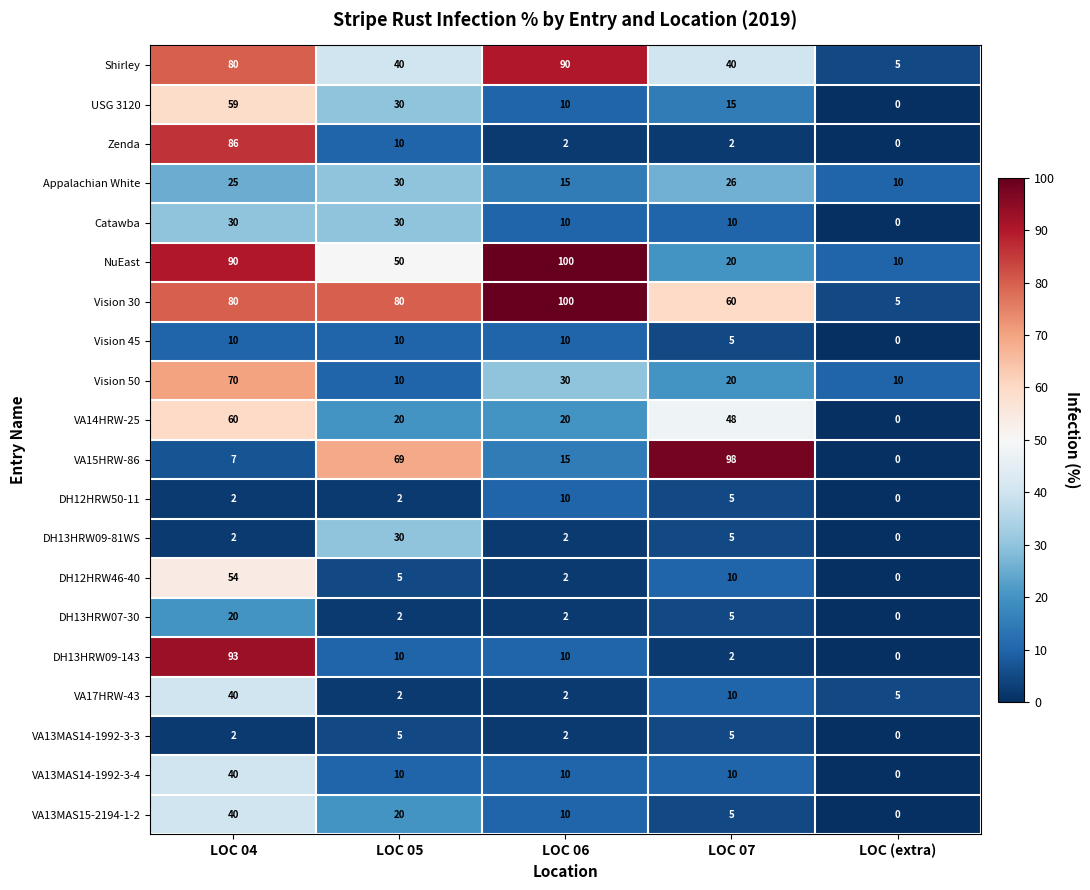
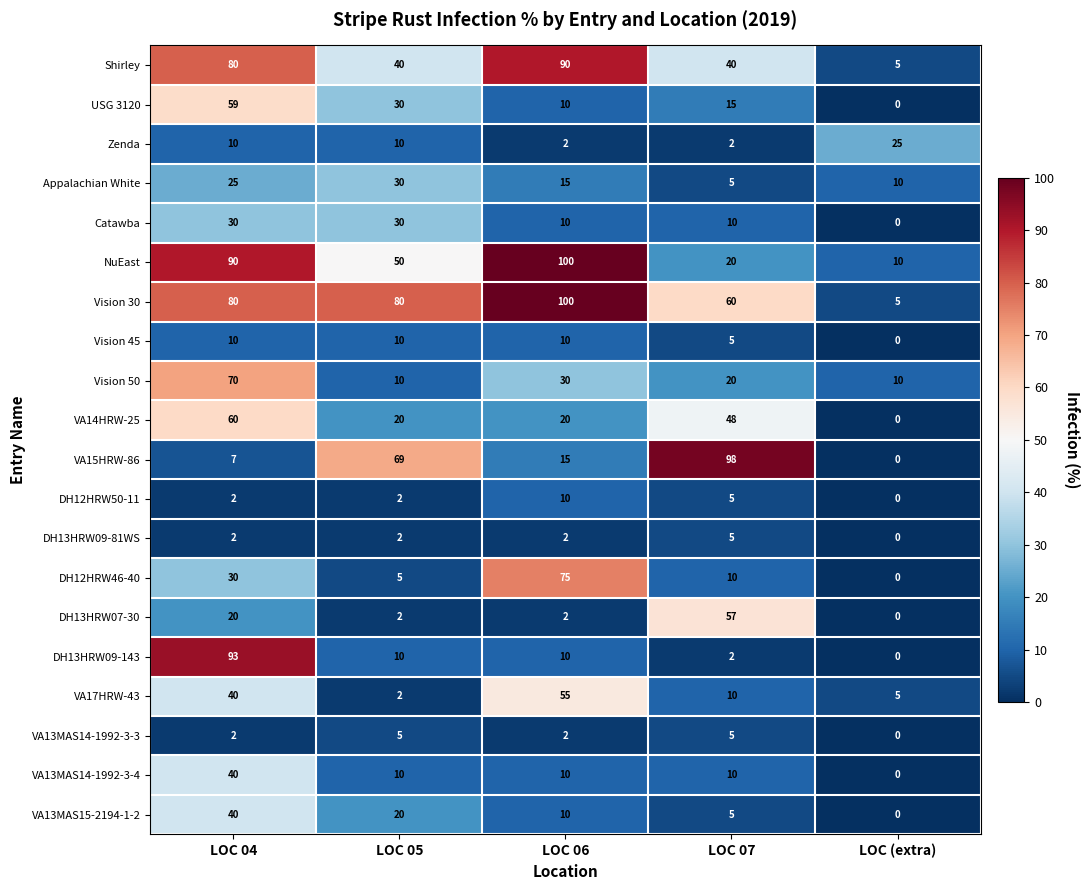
  {
    "Shirley": {
      "LOC 04": 80,
      "LOC 05": 40,
      "LOC 06": 90,
      "LOC 07": 40,
      "LOC (extra)": 5
    },
    "USG 3120": {
      "LOC 04": 59,
      "LOC 05": 30,
      "LOC 06": 10,
      "LOC 07": 15,
      "LOC (extra)": 0
    },
    "Zenda": {
-     "LOC 04": 86,
+     "LOC 04": 10,
      "LOC 05": 10,
      "LOC 06": 2,
      "LOC 07": 2,
-     "LOC (extra)": 0
+     "LOC (extra)": 25
    },
    "Appalachian White": {
      "LOC 04": 25,
      "LOC 05": 30,
      "LOC 06": 15,
-     "LOC 07": 26,
+     "LOC 07": 5,
      "LOC (extra)": 10
    },
    "Catawba": {
      "LOC 04": 30,
      "LOC 05": 30,
      "LOC 06": 10,
      "LOC 07": 10,
      "LOC (extra)": 0
    },
    "NuEast": {
      "LOC 04": 90,
      "LOC 05": 50,
      "LOC 06": 100,
      "LOC 07": 20,
      "LOC (extra)": 10
    },
    "Vision 30": {
      "LOC 04": 80,
      "LOC 05": 80,
      "LOC 06": 100,
      "LOC 07": 60,
      "LOC (extra)": 5
    },
    "Vision 45": {
      "LOC 04": 10,
      "LOC 05": 10,
      "LOC 06": 10,
      "LOC 07": 5,
      "LOC (extra)": 0
    },
    "Vision 50": {
      "LOC 04": 70,
      "LOC 05": 10,
      "LOC 06": 30,
      "LOC 07": 20,
      "LOC (extra)": 10
    },
    "VA14HRW-25": {
      "LOC 04": 60,
      "LOC 05": 20,
      "LOC 06": 20,
      "LOC 07": 48,
      "LOC (extra)": 0
    },
    "VA15HRW-86": {
      "LOC 04": 7,
      "LOC 05": 69,
      "LOC 06": 15,
      "LOC 07": 98,
      "LOC (extra)": 0
    },
    "DH12HRW50-11": {
      "LOC 04": 2,
      "LOC 05": 2,
      "LOC 06": 10,
      "LOC 07": 5,
      "LOC (extra)": 0
    },
    "DH13HRW09-81WS": {
      "LOC 04": 2,
-     "LOC 05": 30,
+     "LOC 05": 2,
      "LOC 06": 2,
      "LOC 07": 5,
      "LOC (extra)": 0
    },
    "DH12HRW46-40": {
-     "LOC 04": 54,
+     "LOC 04": 30,
      "LOC 05": 5,
-     "LOC 06": 2,
+     "LOC 06": 75,
      "LOC 07": 10,
      "LOC (extra)": 0
    },
    "DH13HRW07-30": {
      "LOC 04": 20,
      "LOC 05": 2,
      "LOC 06": 2,
-     "LOC 07": 5,
+     "LOC 07": 57,
      "LOC (extra)": 0
    },
    "DH13HRW09-143": {
      "LOC 04": 93,
      "LOC 05": 10,
      "LOC 06": 10,
      "LOC 07": 2,
      "LOC (extra)": 0
    },
    "VA17HRW-43": {
      "LOC 04": 40,
      "LOC 05": 2,
-     "LOC 06": 2,
+     "LOC 06": 55,
      "LOC 07": 10,
      "LOC (extra)": 5
    },
    "VA13MAS14-1992-3-3": {
      "LOC 04": 2,
      "LOC 05": 5,
      "LOC 06": 2,
      "LOC 07": 5,
      "LOC (extra)": 0
    },
    "VA13MAS14-1992-3-4": {
      "LOC 04": 40,
      "LOC 05": 10,
      "LOC 06": 10,
      "LOC 07": 10,
      "LOC (extra)": 0
    },
    "VA13MAS15-2194-1-2": {
      "LOC 04": 40,
      "LOC 05": 20,
      "LOC 06": 10,
      "LOC 07": 5,
      "LOC (extra)": 0
    }
  }
